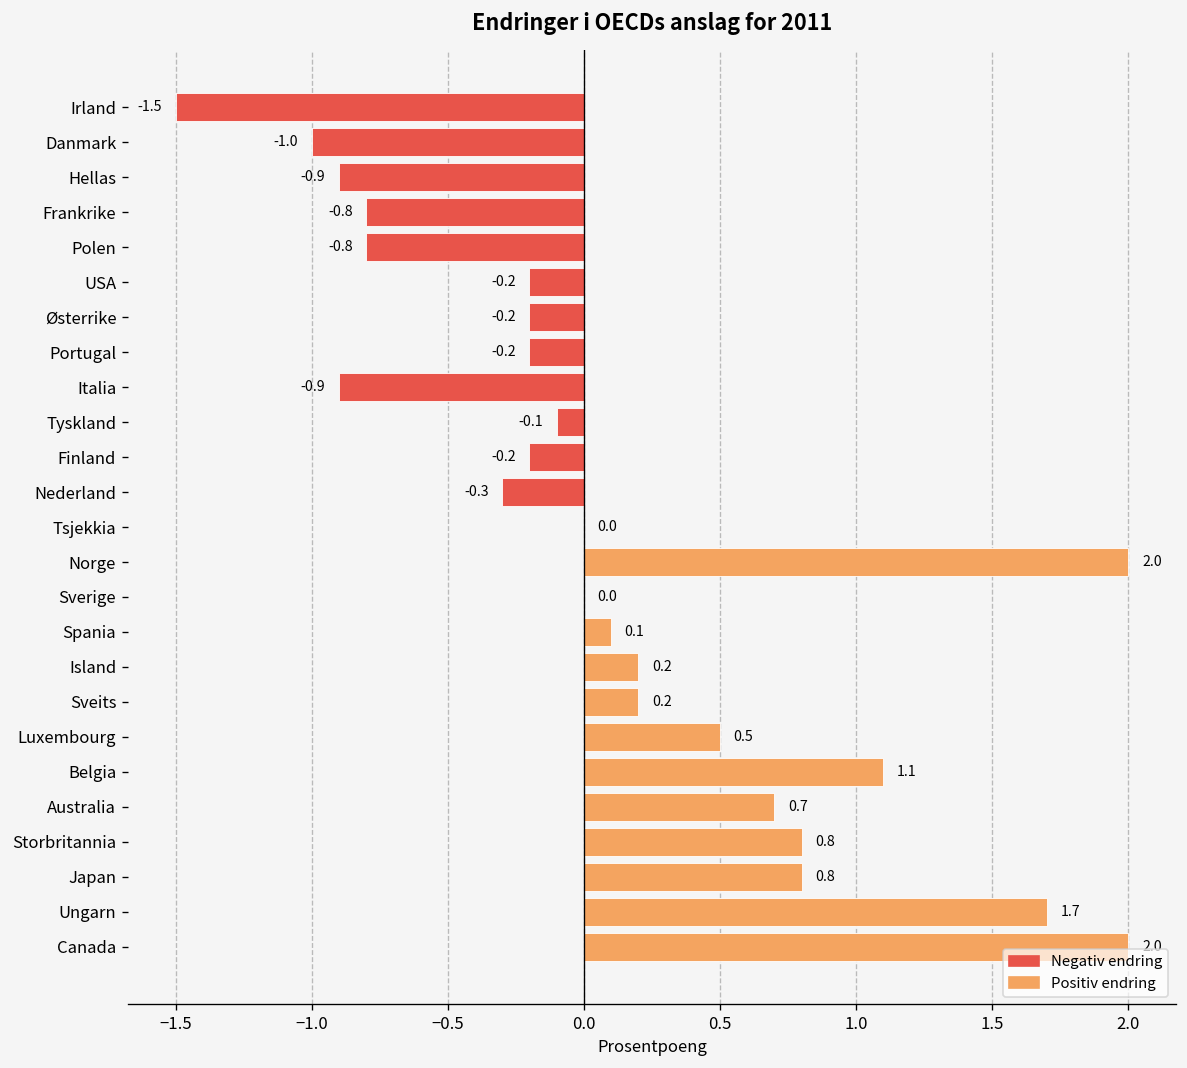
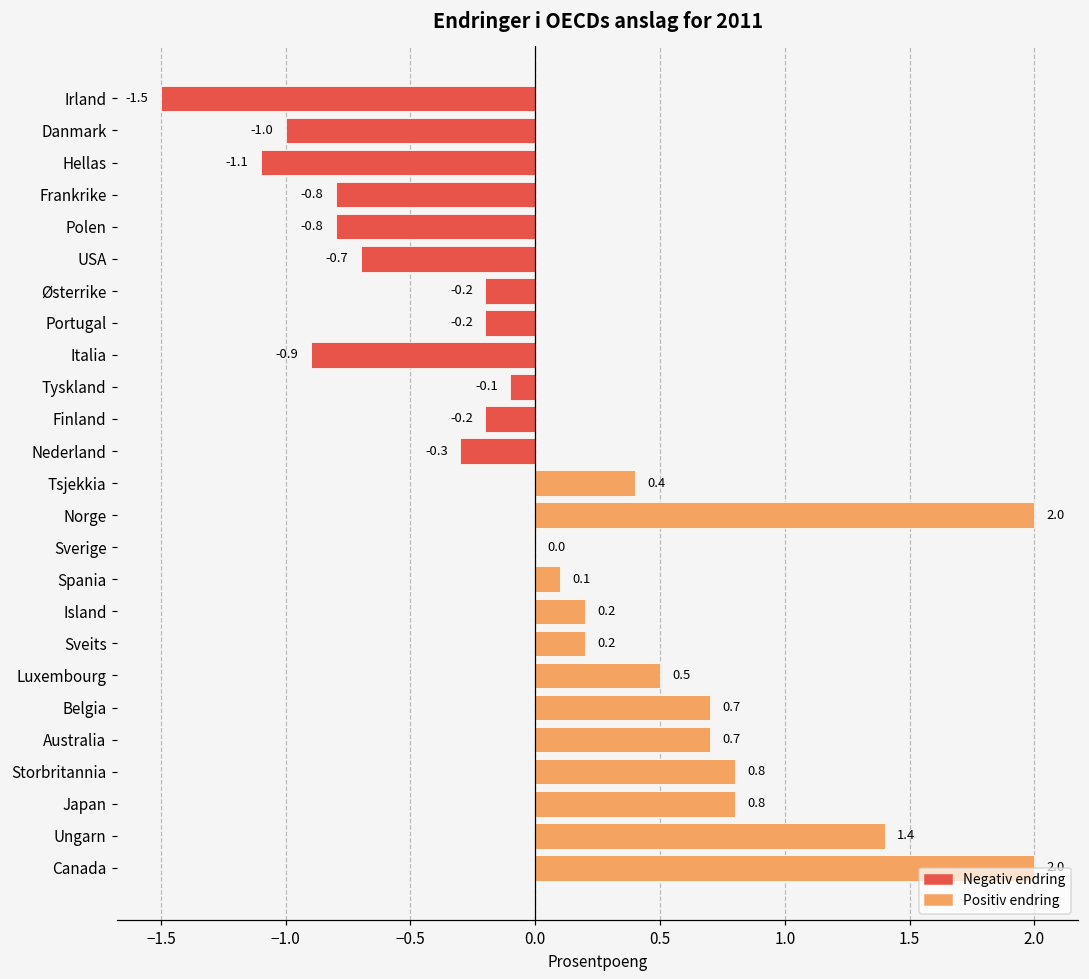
  {
    "Irland": -1.5,
    "Danmark": -1.0,
-   "Hellas": -0.9,
+   "Hellas": -1.1,
    "Frankrike": -0.8,
    "Polen": -0.8,
-   "USA": -0.2,
+   "USA": -0.7,
    "Østerrike": -0.2,
    "Portugal": -0.2,
    "Italia": -0.9,
    "Tyskland": -0.1,
    "Finland": -0.2,
    "Nederland": -0.3,
-   "Tsjekkia": 0.0,
+   "Tsjekkia": 0.4,
    "Norge": 2.0,
    "Sverige": 0.0,
    "Spania": 0.1,
    "Island": 0.2,
    "Sveits": 0.2,
    "Luxembourg": 0.5,
-   "Belgia": 1.1,
+   "Belgia": 0.7,
    "Australia": 0.7,
    "Storbritannia": 0.8,
    "Japan": 0.8,
-   "Ungarn": 1.7
+   "Ungarn": 1.4
  }
